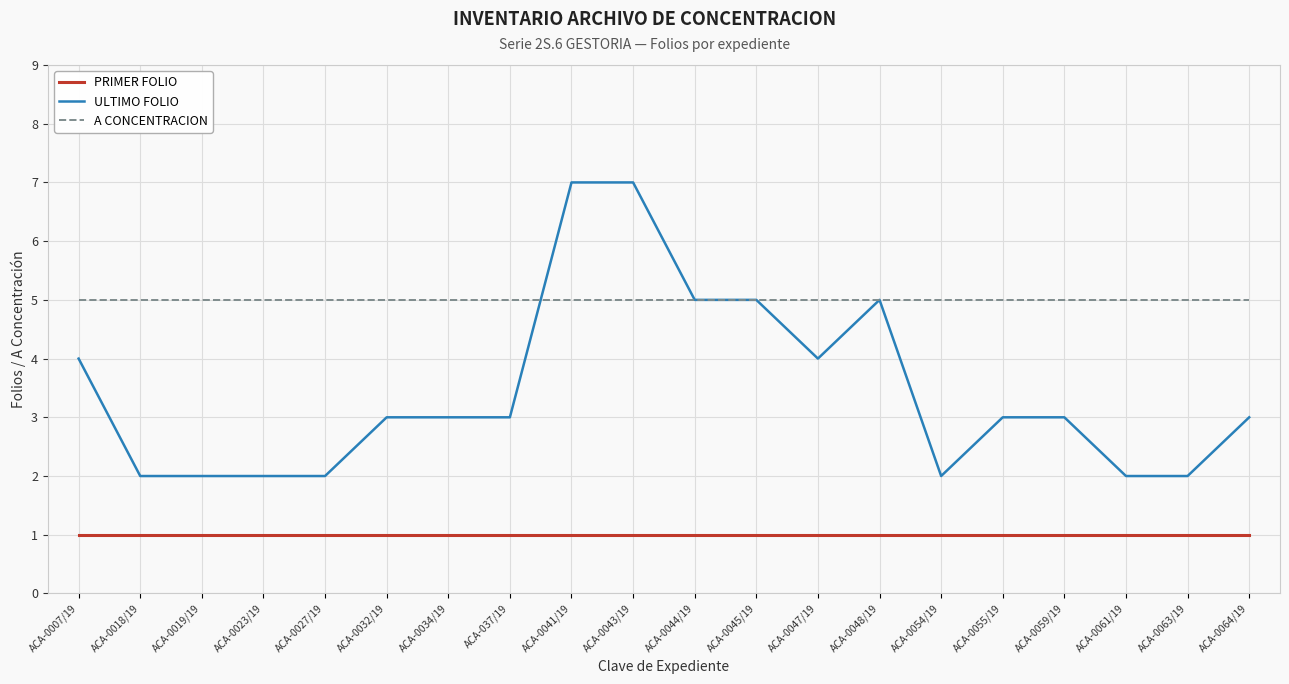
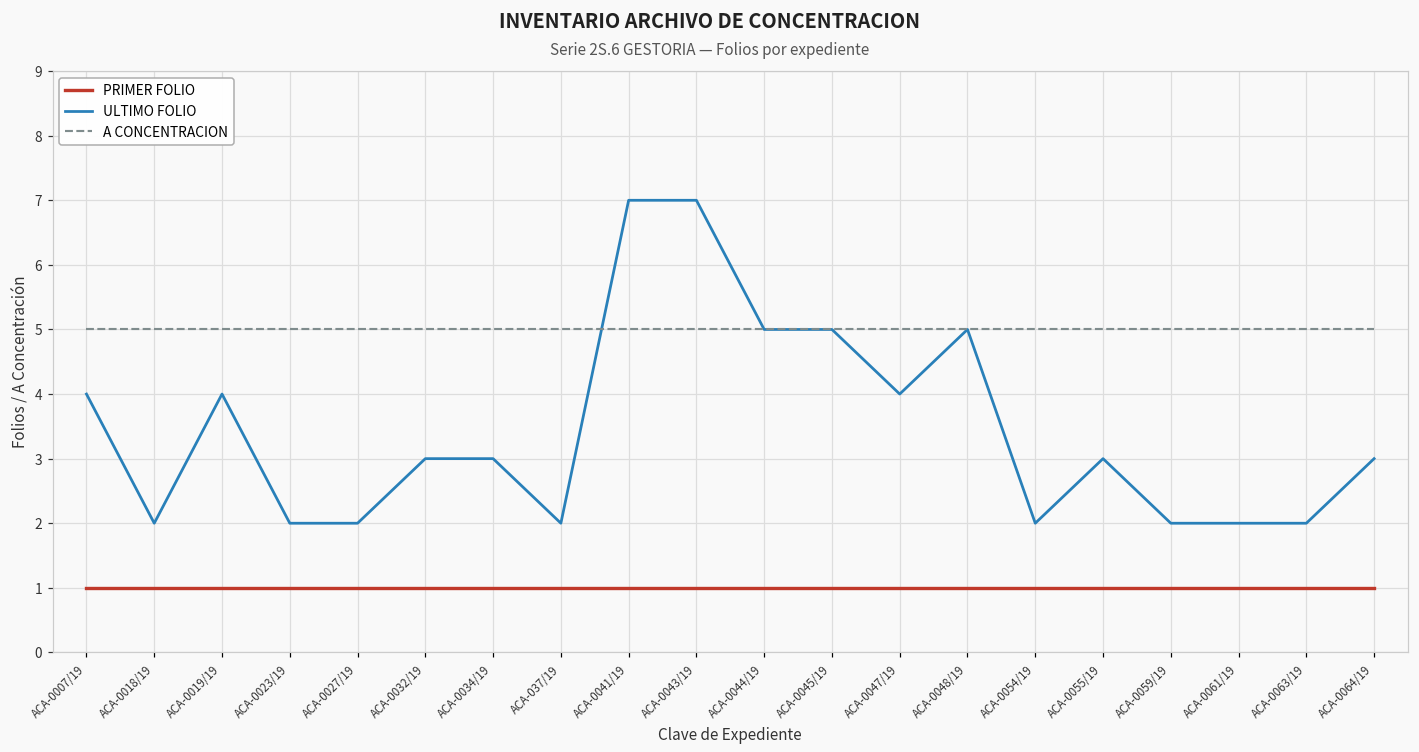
  {
    "PRIMER FOLIO": {
      "ACA-0007/19": 1,
      "ACA-0018/19": 1,
      "ACA-0019/19": 1,
      "ACA-0023/19": 1,
      "ACA-0027/19": 1,
      "ACA-0032/19": 1,
      "ACA-0034/19": 1,
      "ACA-037/19": 1,
      "ACA-0041/19": 1,
      "ACA-0043/19": 1,
      "ACA-0044/19": 1,
      "ACA-0045/19": 1,
      "ACA-0047/19": 1,
      "ACA-0048/19": 1,
      "ACA-0054/19": 1,
      "ACA-0055/19": 1,
      "ACA-0059/19": 1,
      "ACA-0061/19": 1,
      "ACA-0063/19": 1,
      "ACA-0064/19": 1
    },
    "ULTIMO FOLIO": {
      "ACA-0007/19": 4,
      "ACA-0018/19": 2,
-     "ACA-0019/19": 2,
+     "ACA-0019/19": 4,
      "ACA-0023/19": 2,
      "ACA-0027/19": 2,
      "ACA-0032/19": 3,
      "ACA-0034/19": 3,
-     "ACA-037/19": 3,
+     "ACA-037/19": 2,
      "ACA-0041/19": 7,
      "ACA-0043/19": 7,
      "ACA-0047/19": 4,
      "ACA-0054/19": 2,
      "ACA-0055/19": 3,
-     "ACA-0059/19": 3,
+     "ACA-0059/19": 2,
      "ACA-0061/19": 2,
      "ACA-0063/19": 2,
      "ACA-0064/19": 3
    },
    "A CONCENTRACION": {
      "ACA-0007/19": 5,
      "ACA-0018/19": 5,
      "ACA-0019/19": 5,
      "ACA-0023/19": 5,
      "ACA-0027/19": 5,
      "ACA-0032/19": 5,
      "ACA-0034/19": 5,
      "ACA-037/19": 5,
      "ACA-0041/19": 5,
      "ACA-0043/19": 5,
      "ACA-0047/19": 5,
      "ACA-0054/19": 5,
      "ACA-0055/19": 5,
      "ACA-0059/19": 5,
      "ACA-0061/19": 5,
      "ACA-0063/19": 5,
      "ACA-0064/19": 5
    }
  }
